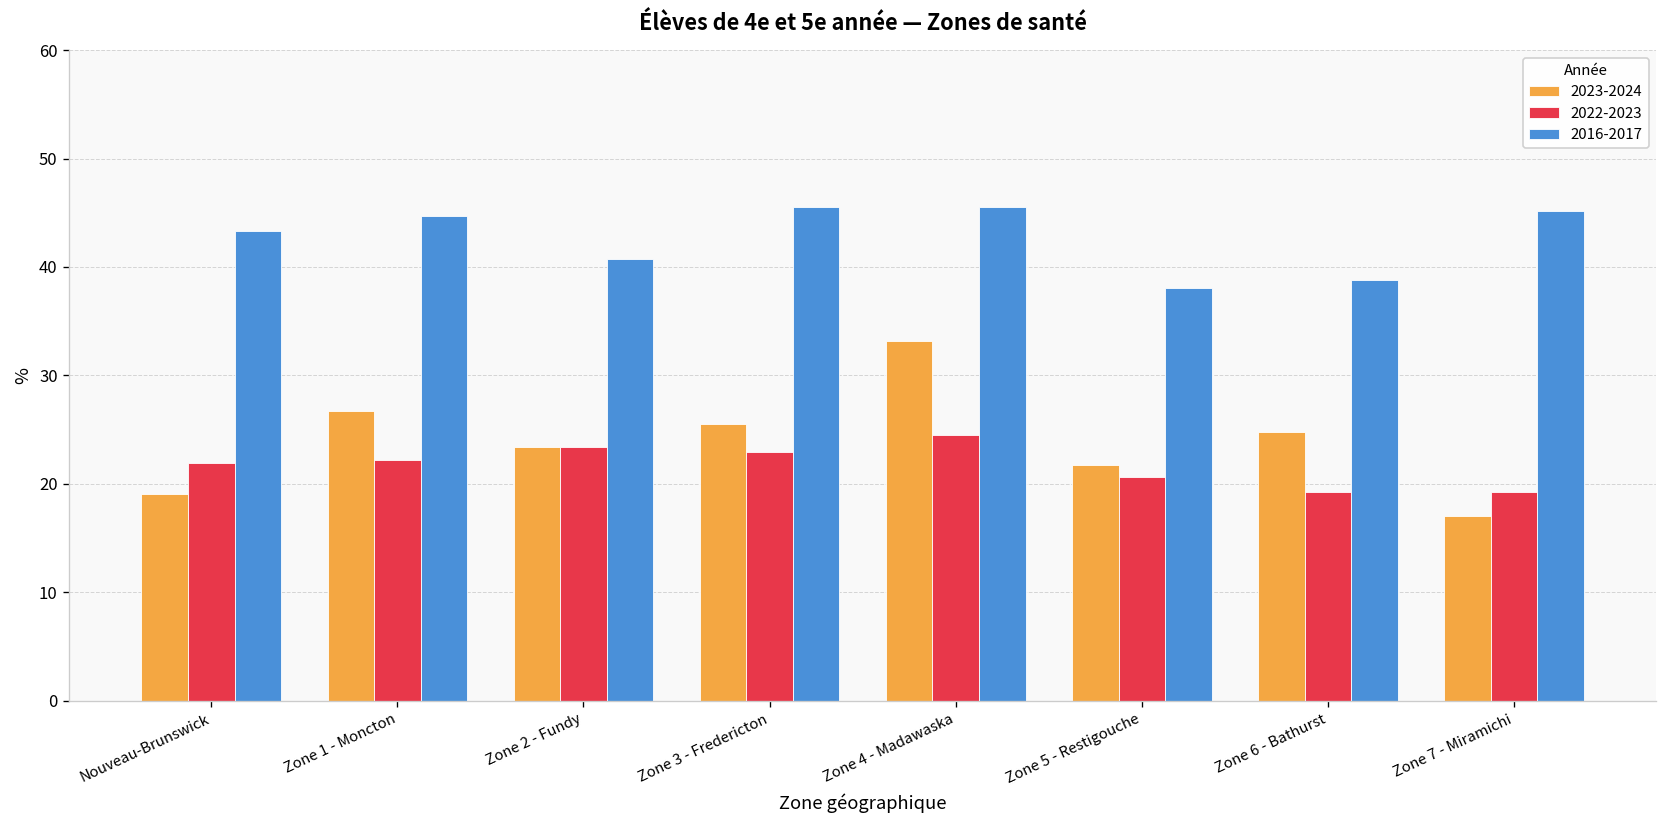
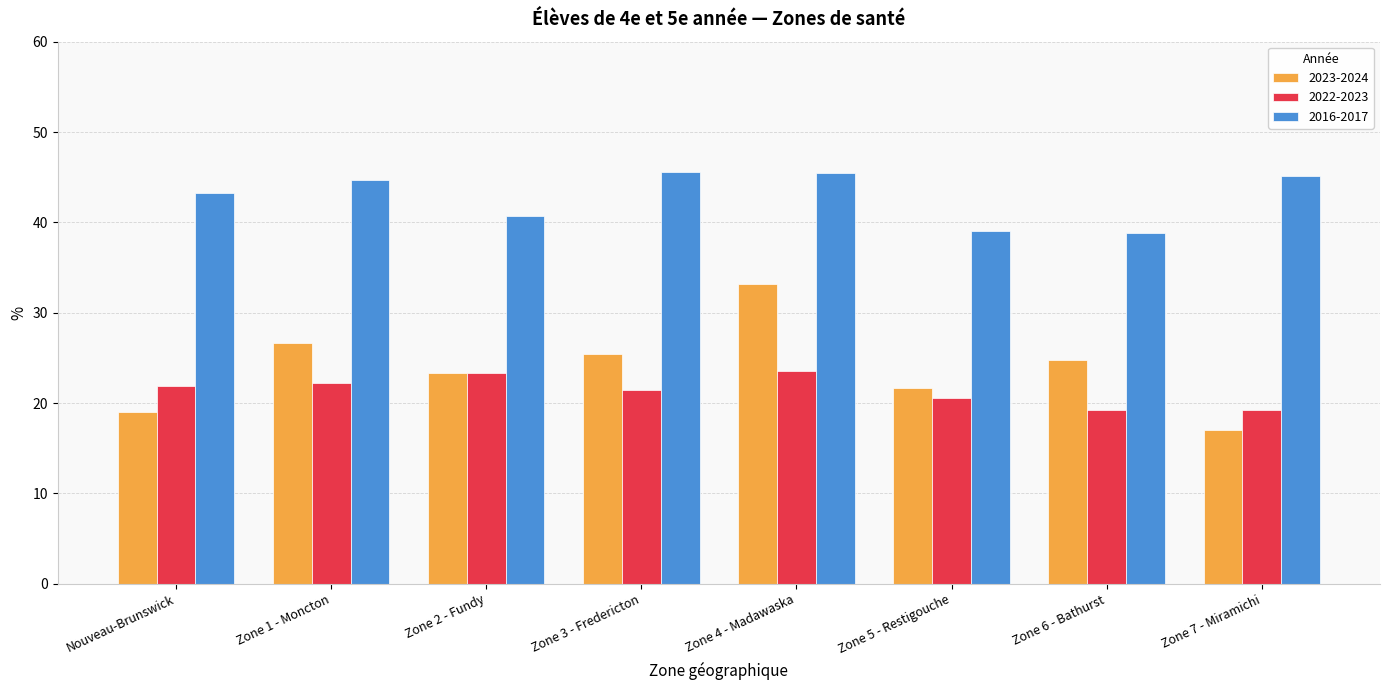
  {
    "2023-2024": {
      "Nouveau-Brunswick": 19,
      "Zone 1 - Moncton": 27,
      "Zone 2 - Fundy": 23,
      "Zone 3 - Fredericton": 25,
      "Zone 4 - Madawaska": 33,
      "Zone 5 - Restigouche": 22,
      "Zone 6 - Bathurst": 25,
      "Zone 7 - Miramichi": 17
    },
    "2022-2023": {
      "Nouveau-Brunswick": 22,
      "Zone 1 - Moncton": 22,
      "Zone 2 - Fundy": 23,
-     "Zone 3 - Fredericton": 23,
-     "Zone 4 - Madawaska": 25,
+     "Zone 3 - Fredericton": 21,
+     "Zone 4 - Madawaska": 24,
      "Zone 5 - Restigouche": 21,
      "Zone 6 - Bathurst": 19,
      "Zone 7 - Miramichi": 19
    },
    "2016-2017": {
      "Nouveau-Brunswick": 43,
      "Zone 1 - Moncton": 45,
      "Zone 2 - Fundy": 41,
      "Zone 3 - Fredericton": 46,
      "Zone 4 - Madawaska": 45,
-     "Zone 5 - Restigouche": 38,
+     "Zone 5 - Restigouche": 39,
      "Zone 6 - Bathurst": 39,
      "Zone 7 - Miramichi": 45
    }
  }
